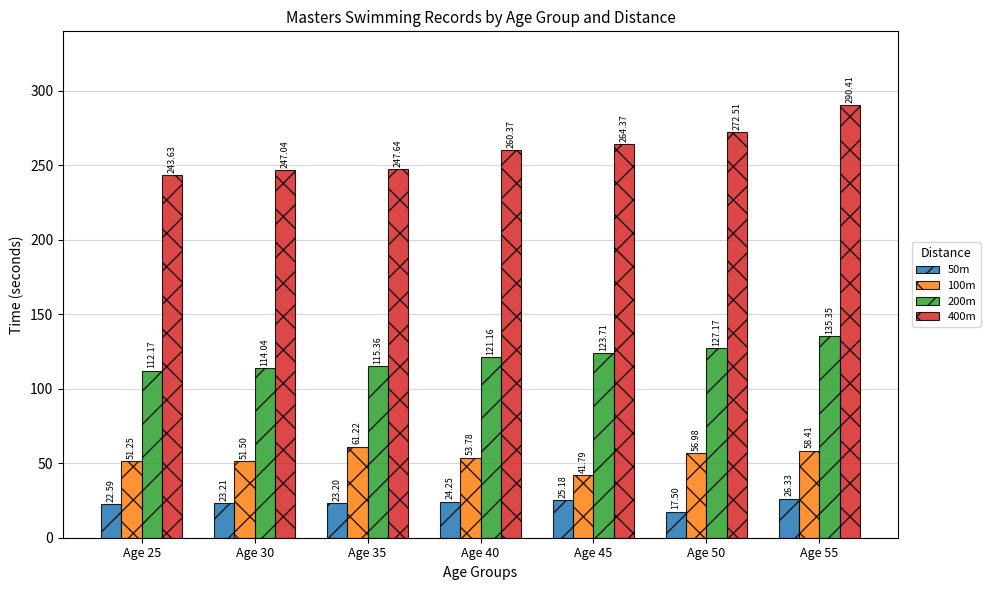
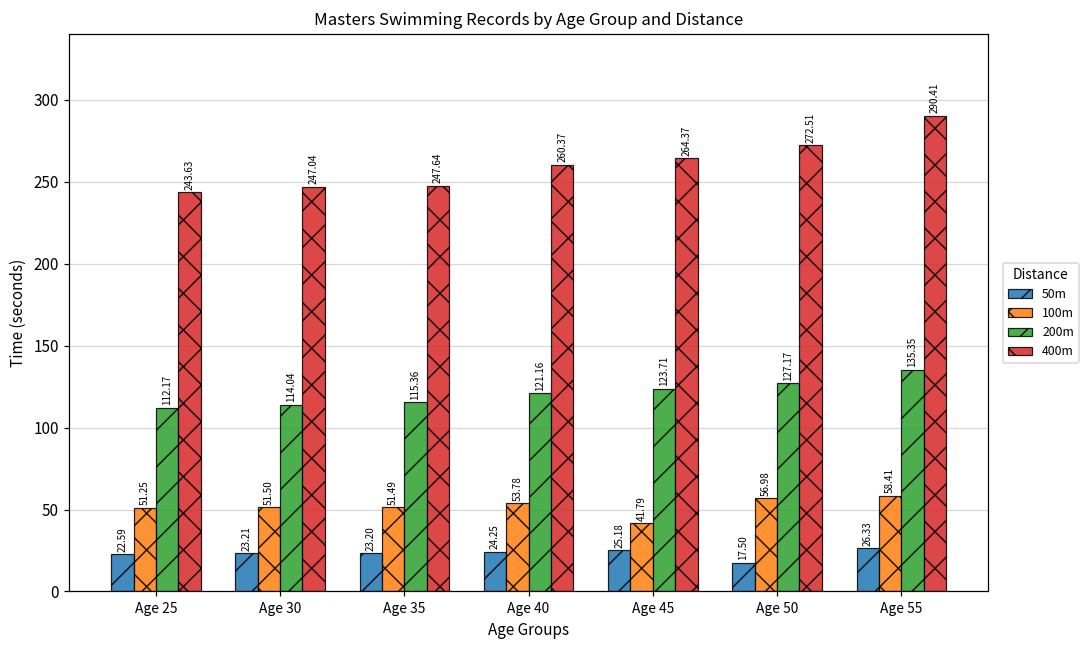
  {
    "50m": {
      "Age 25": 22.59,
      "Age 30": 23.21,
      "Age 35": 23.20,
      "Age 40": 24.25,
      "Age 45": 25.18,
      "Age 50": 17.50,
      "Age 55": 26.33
    },
    "100m": {
      "Age 25": 51.25,
      "Age 30": 51.50,
-     "Age 35": 61.22,
+     "Age 35": 51.49,
      "Age 40": 53.78,
      "Age 45": 41.79,
      "Age 50": 56.98,
      "Age 55": 58.41
    },
    "200m": {
      "Age 25": 112.17,
      "Age 30": 114.04,
      "Age 35": 115.36,
      "Age 40": 121.16,
      "Age 45": 123.71,
      "Age 50": 127.17,
      "Age 55": 135.35
    },
    "400m": {
      "Age 25": 243.63,
      "Age 30": 247.04,
      "Age 35": 247.64,
      "Age 40": 260.37,
      "Age 45": 264.37,
      "Age 50": 272.51,
      "Age 55": 290.41
    }
  }
